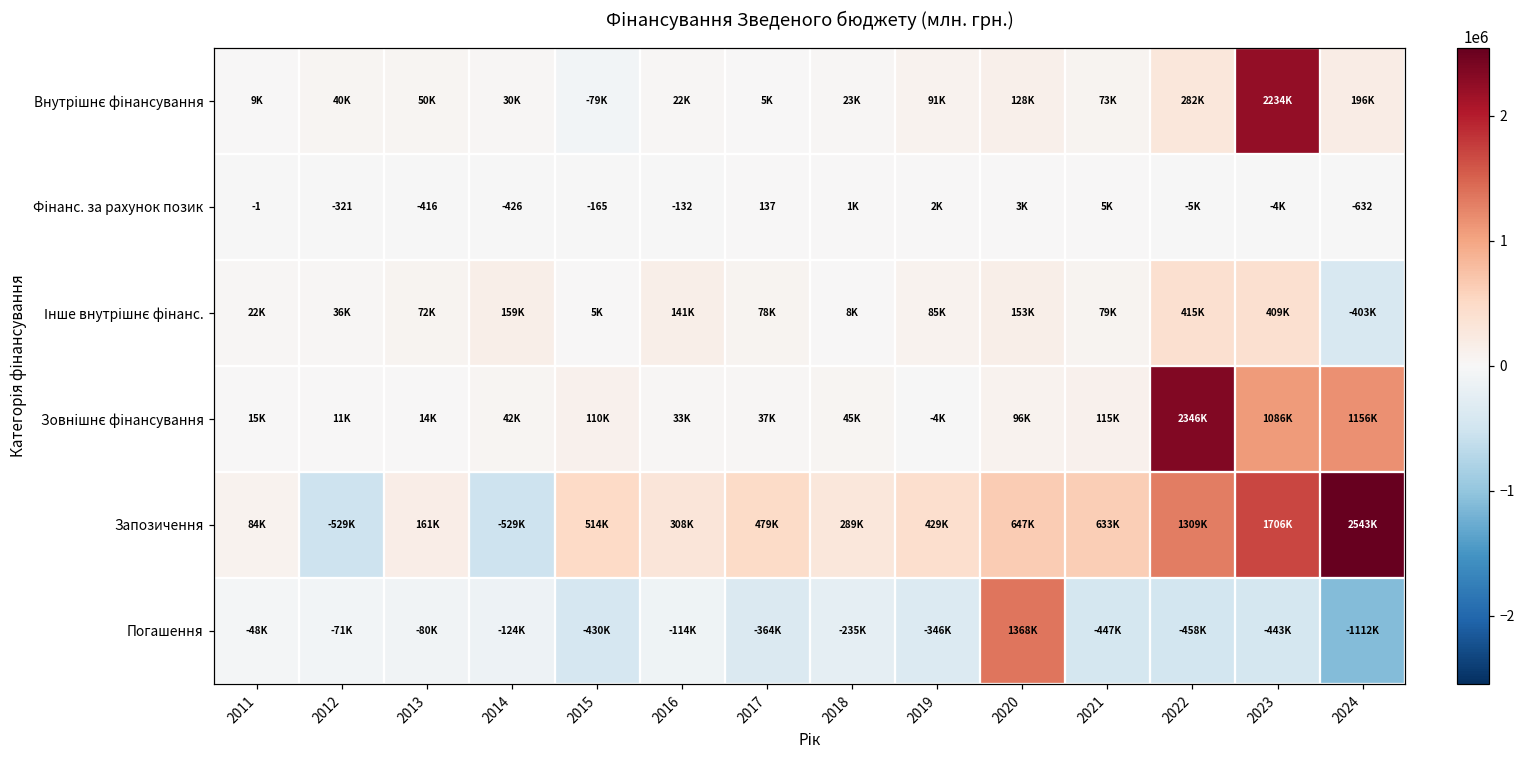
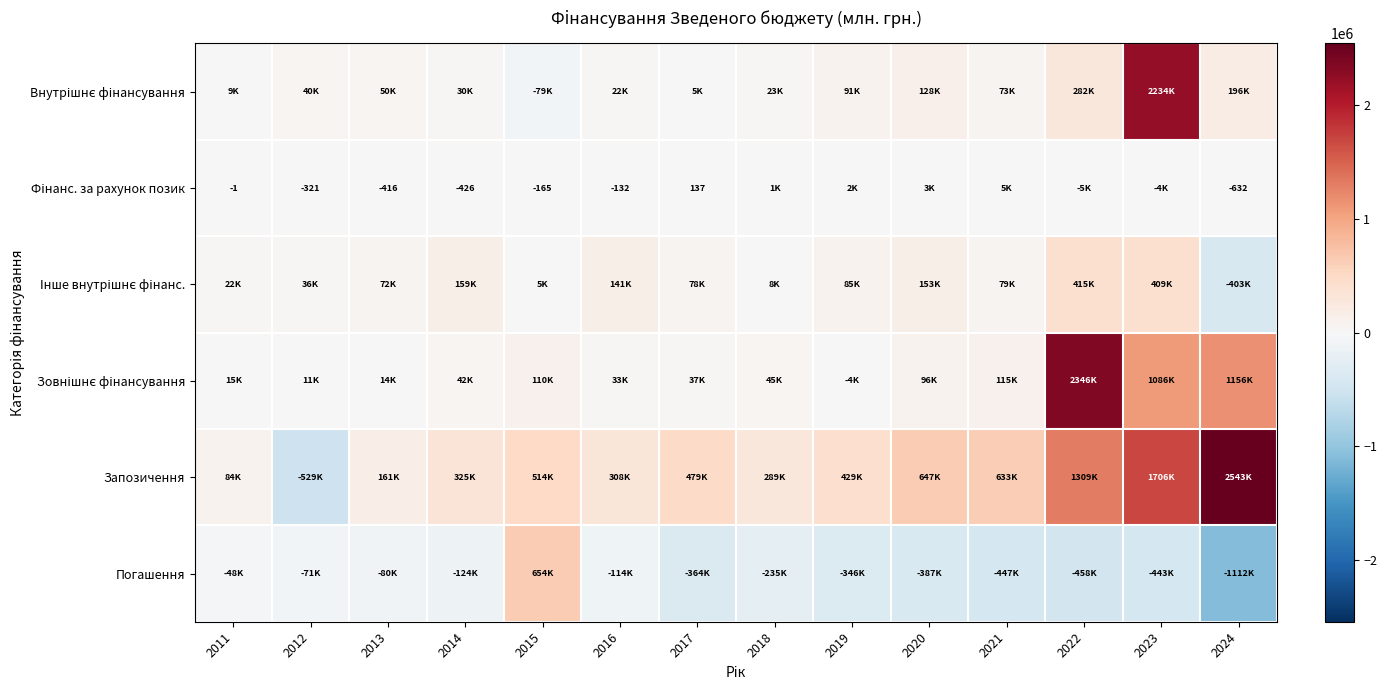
  {
    "Внутрішнє фінансування": {
      "2011": "9K",
      "2012": "40K",
      "2013": "50K",
      "2014": "30K",
      "2015": "-79K",
      "2016": "22K",
      "2017": "5K",
      "2018": "23K",
      "2019": "91K",
      "2020": "128K",
      "2021": "73K",
      "2022": "282K",
      "2023": "2234K",
      "2024": "196K"
    },
    "Фінанс. за рахунок позик": {
      "2011": "-1",
      "2012": "-321",
      "2013": "-416",
      "2014": "-426",
      "2015": "-165",
      "2016": "-132",
      "2017": "137",
      "2018": "1K",
      "2019": "2K",
      "2020": "3K",
      "2021": "5K",
      "2022": "-5K",
      "2023": "-4K",
      "2024": "-632"
    },
    "Інше внутрішнє фінанс.": {
      "2011": "22K",
      "2012": "36K",
      "2013": "72K",
      "2014": "159K",
      "2015": "5K",
      "2016": "141K",
      "2017": "78K",
      "2018": "8K",
      "2019": "85K",
      "2020": "153K",
      "2021": "79K",
      "2022": "415K",
      "2023": "409K",
      "2024": "-403K"
    },
    "Зовнішнє фінансування": {
      "2011": "15K",
      "2012": "11K",
      "2013": "14K",
      "2014": "42K",
      "2015": "110K",
      "2016": "33K",
      "2017": "37K",
      "2018": "45K",
      "2019": "-4K",
      "2020": "96K",
      "2021": "115K",
      "2022": "2346K",
      "2023": "1086K",
      "2024": "1156K"
    },
    "Запозичення": {
      "2011": "84K",
      "2012": "-529K",
      "2013": "161K",
-     "2014": "-529K",
+     "2014": "325K",
      "2015": "514K",
      "2016": "308K",
      "2017": "479K",
      "2018": "289K",
      "2019": "429K",
      "2020": "647K",
      "2021": "633K",
      "2022": "1309K",
      "2023": "1706K",
      "2024": "2543K"
    },
    "Погашення": {
      "2011": "-48K",
      "2012": "-71K",
      "2013": "-80K",
      "2014": "-124K",
-     "2015": "-430K",
+     "2015": "654K",
      "2016": "-114K",
      "2017": "-364K",
      "2018": "-235K",
      "2019": "-346K",
-     "2020": "1368K",
+     "2020": "-387K",
      "2021": "-447K",
      "2022": "-458K",
      "2023": "-443K",
      "2024": "-1112K"
    }
  }
